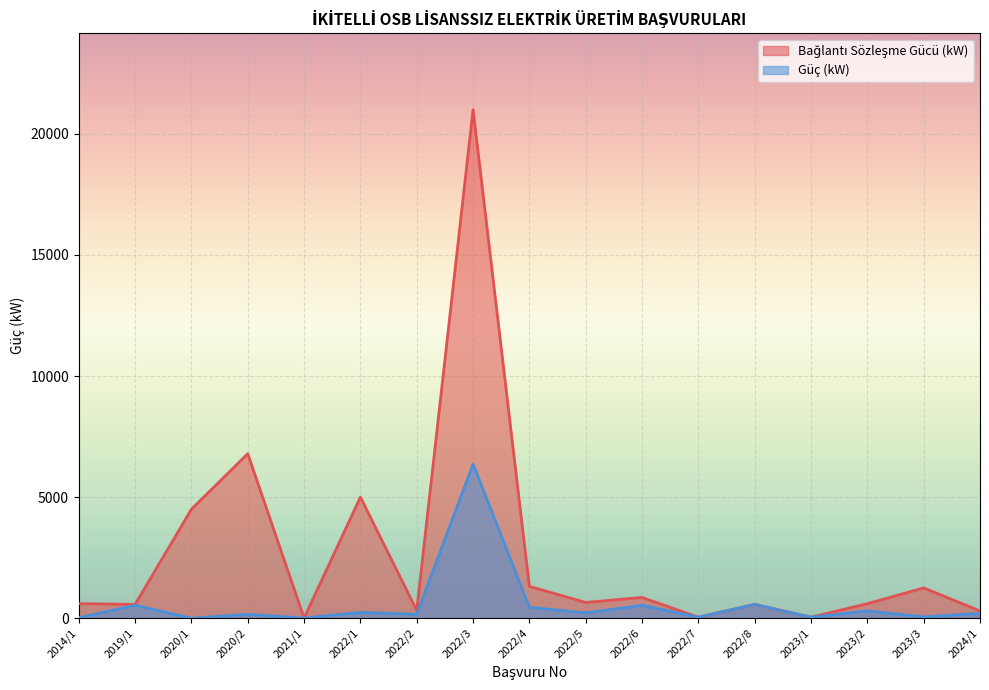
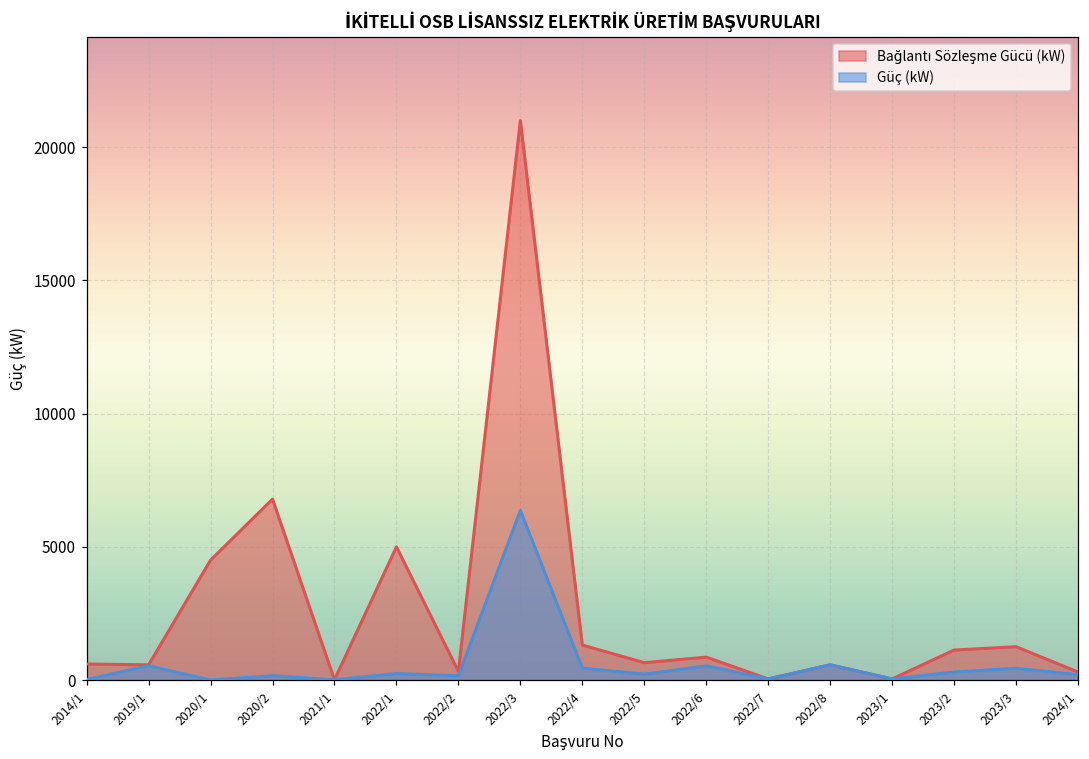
  {
    "Bağlantı Sözleşme Gücü (kW)": {
      "2014/1": 600,
      "2020/1": 4500,
      "2020/2": 6800,
      "2022/1": 5000,
      "2022/2": 300,
      "2022/3": 21000,
      "2022/4": 1300,
      "2022/5": 700,
      "2022/6": 900,
-     "2023/2": 600,
+     "2023/2": 1100,
      "2023/3": 1300
    },
    "Güç (kW)": {
      "2014/1": 0,
      "2020/1": 0,
      "2020/2": 200,
      "2022/1": 200,
      "2022/2": 200,
      "2022/3": 6400,
      "2022/4": 500,
      "2022/5": 200,
      "2022/6": 500,
      "2023/2": 300,
-     "2023/3": 100
+     "2023/3": 400
    }
  }
